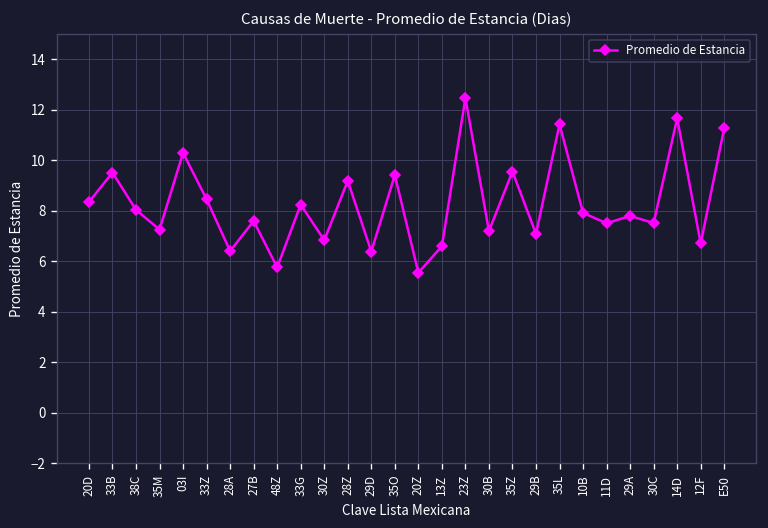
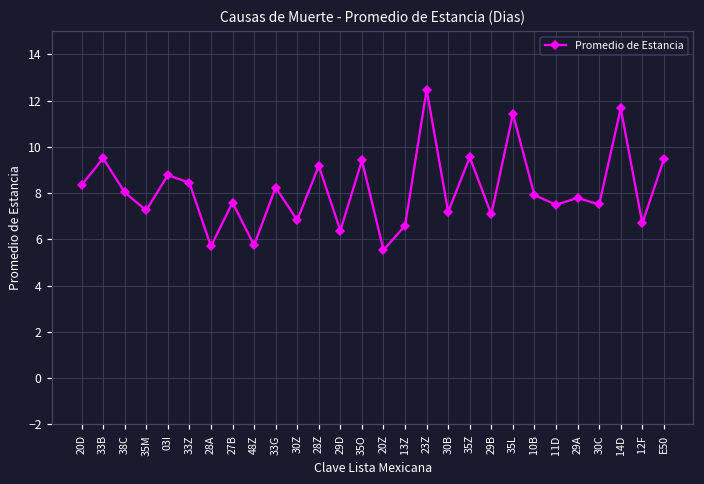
  {
    "20D": 8.3,
    "33B": 9.5,
    "38C": 8.0,
    "35M": 7.3,
-   "03I": 10.3,
+   "03I": 8.8,
    "33Z": 8.5,
-   "28A": 6.4,
+   "28A": 5.7,
    "27B": 7.6,
    "48Z": 5.8,
    "33G": 8.2,
    "30Z": 6.8,
    "28Z": 9.2,
    "29D": 6.4,
    "35O": 9.4,
    "20Z": 5.5,
    "13Z": 6.6,
    "23Z": 12.5,
    "30B": 7.2,
    "35Z": 9.6,
    "29B": 7.1,
    "35L": 11.4,
    "10B": 7.9,
    "11D": 7.5,
    "29A": 7.8,
    "30C": 7.5,
    "14D": 11.7,
    "12F": 6.7,
-   "E50": 11.3
+   "E50": 9.5
  }
